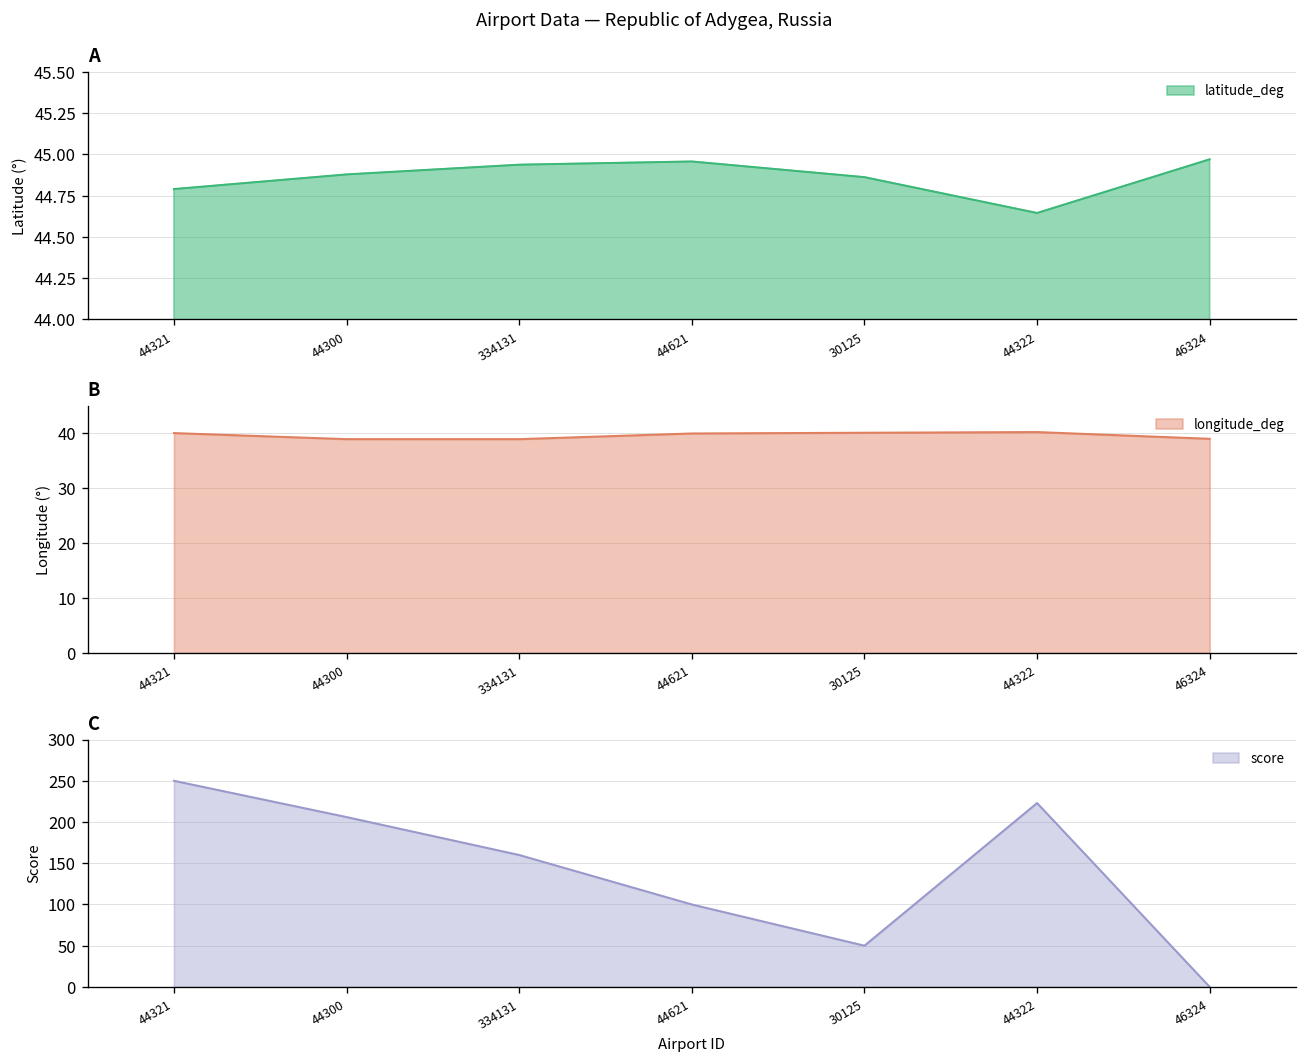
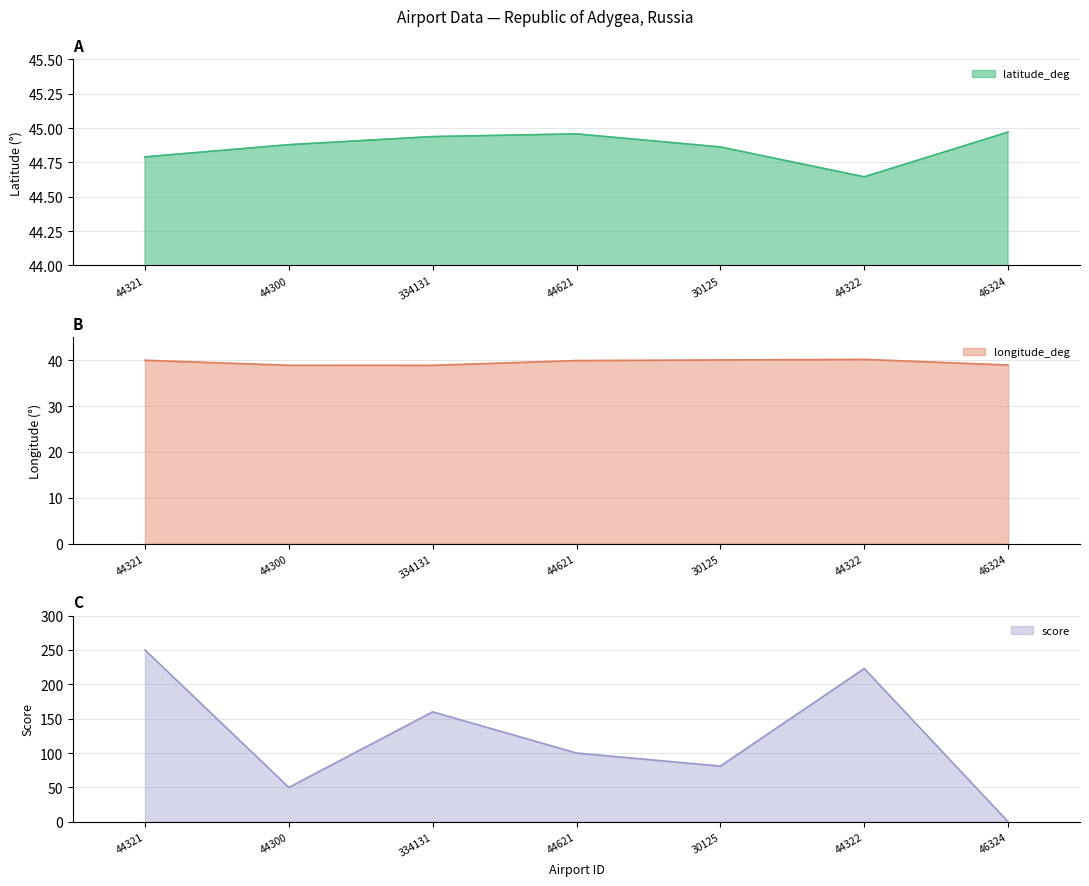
  {
    "A": {
      "44321": 44.79,
      "44300": 44.88,
      "334131": 44.94,
      "44621": 44.96,
      "30125": 44.86,
      "44322": 44.65,
      "46324": 44.97
    },
    "B": {
      "44321": 40,
      "44300": 39,
      "334131": 39,
      "44621": 40,
      "30125": 40,
      "44322": 40,
      "46324": 39
    },
    "C": {
      "44321": 250,
-     "44300": 210,
+     "44300": 50,
      "334131": 160,
      "44621": 100,
-     "30125": 50,
+     "30125": 80,
      "44322": 220,
      "46324": 0
    }
  }
